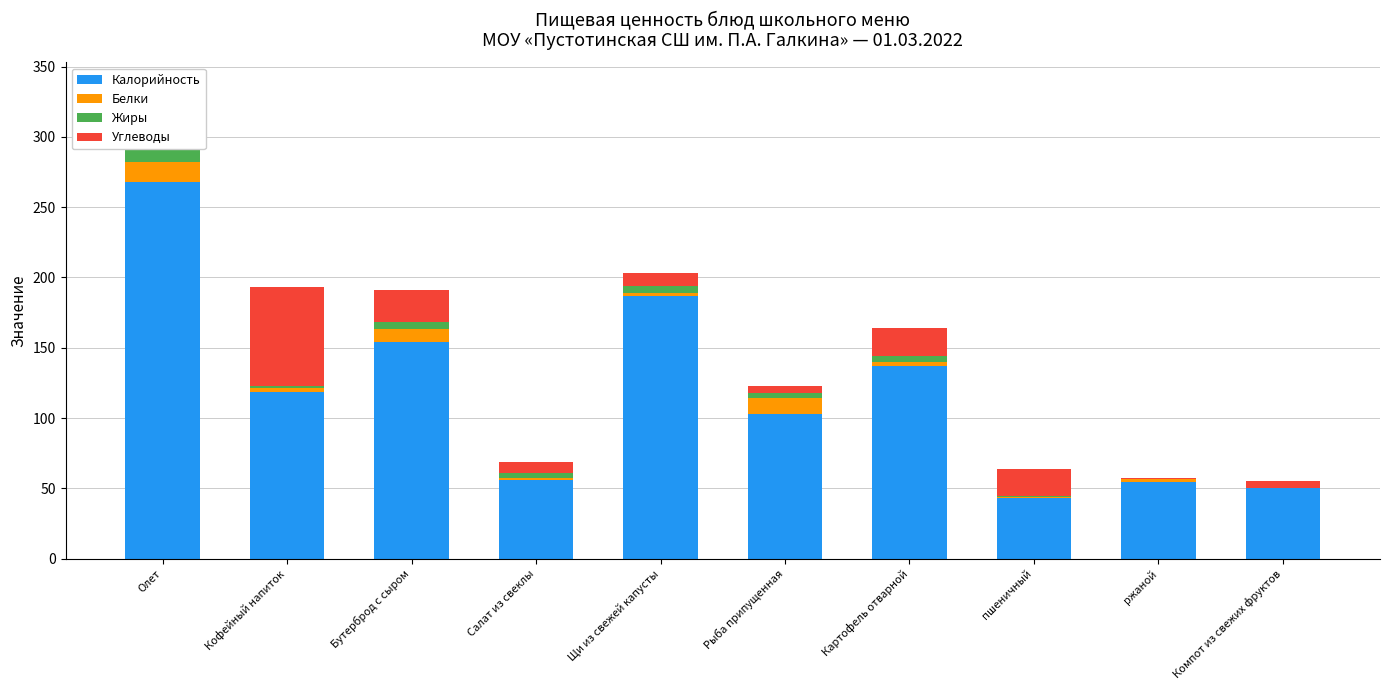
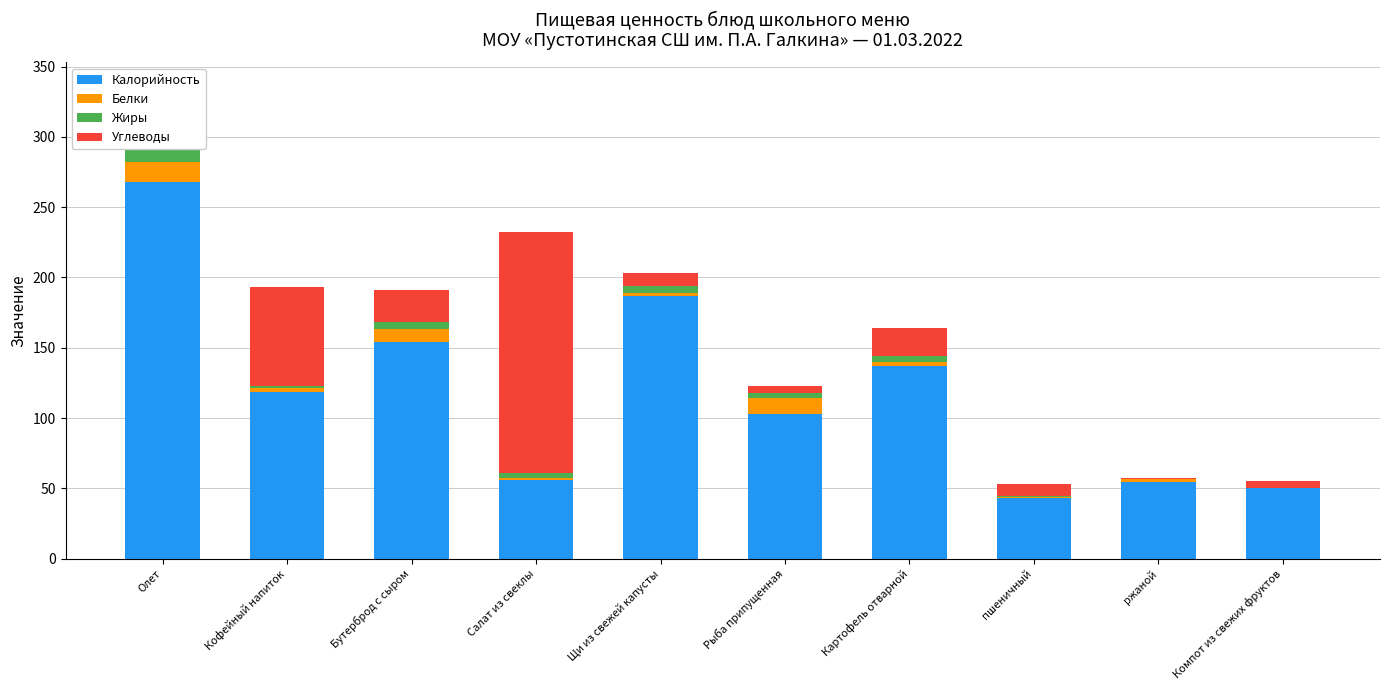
  {
    "Калорийность": {
      "Олет": 268,
      "Кофейный напиток": 119,
      "Бутерброд с сыром": 154,
      "Салат из свеклы": 56,
      "Щи из свежей капусты": 187,
      "Рыба припущенная": 103,
      "Картофель отварной": 137,
      "пшеничный": 43,
      "ржаной": 54,
      "Компот из свежих фруктов": 50
    },
    "Белки": {
      "Олет": 14,
      "Кофейный напиток": 2,
      "Бутерброд с сыром": 9,
      "Щи из свежей капусты": 2,
      "Рыба припущенная": 11,
      "Картофель отварной": 3,
      "ржаной": 2,
      "Компот из свежих фруктов": 0
    },
    "Жиры": {
      "Кофейный напиток": 2,
      "Бутерброд с сыром": 5,
      "Салат из свеклы": 4,
      "Щи из свежей капусты": 5,
      "Рыба припущенная": 4,
      "Картофель отварной": 4,
      "Компот из свежих фруктов": 0
    },
    "Углеводы": {
      "Кофейный напиток": 70,
      "Бутерброд с сыром": 23,
-     "Салат из свеклы": 8,
+     "Салат из свеклы": 172,
      "Щи из свежей капусты": 9,
      "Рыба припущенная": 5,
      "Картофель отварной": 20,
-     "пшеничный": 19,
+     "пшеничный": 8,
      "Компот из свежих фруктов": 6
    }
  }
